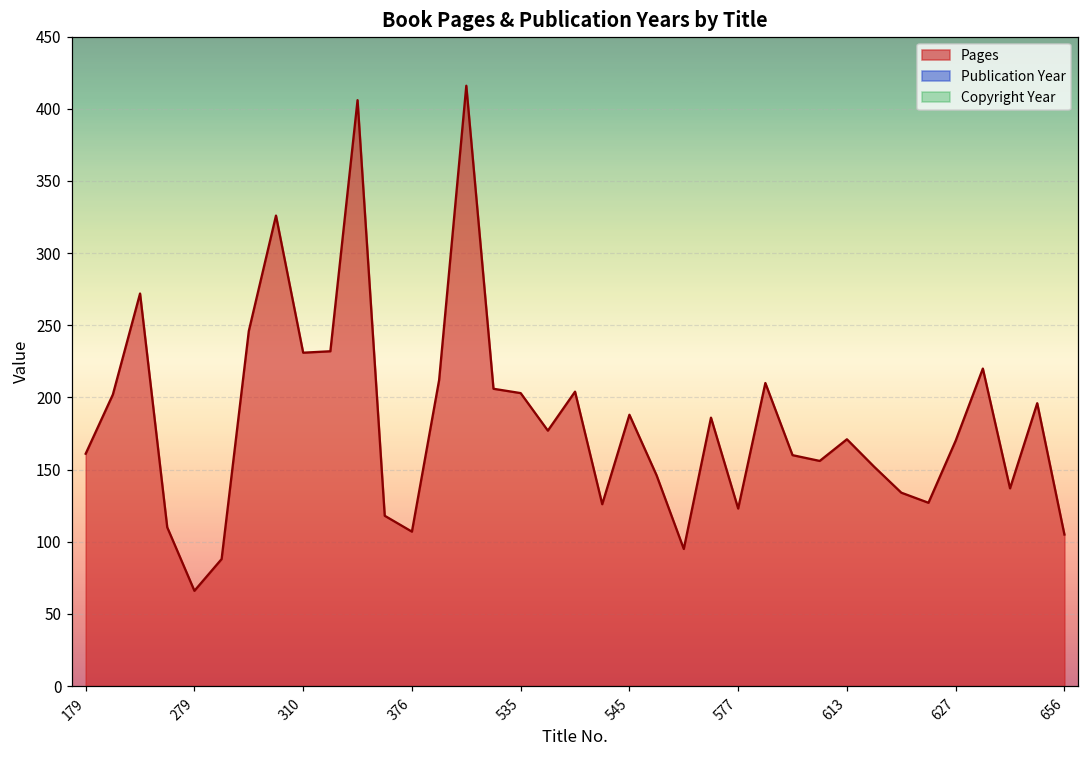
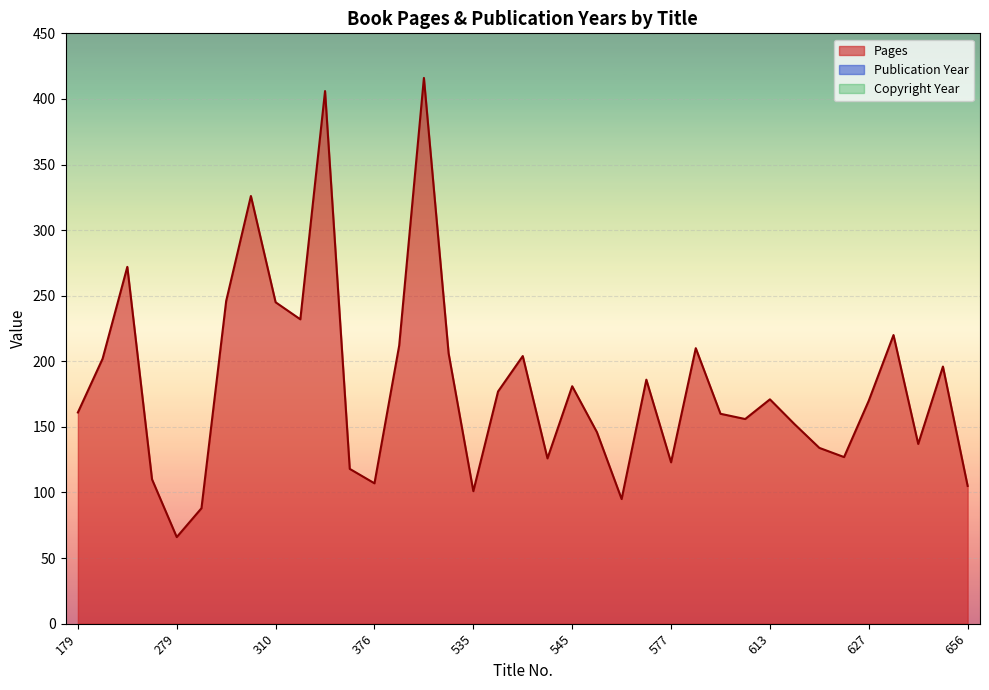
  {
    "Pages": {
      "179": 161,
      "279": 66,
-     "310": 231,
+     "310": 245,
      "376": 107,
-     "535": 203,
-     "545": 188,
+     "535": 101,
+     "545": 181,
      "577": 123,
      "613": 171,
      "627": 170,
      "656": 105
    }
  }
